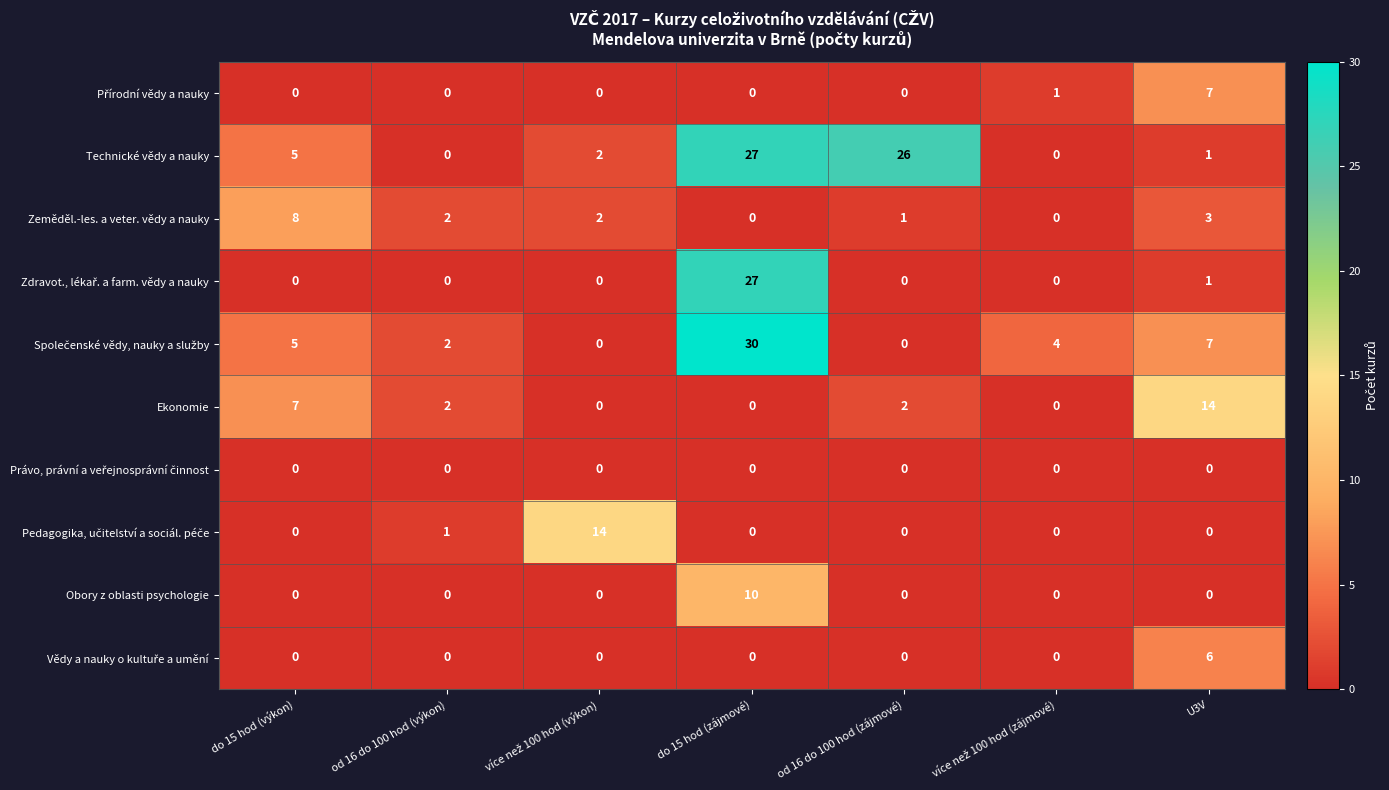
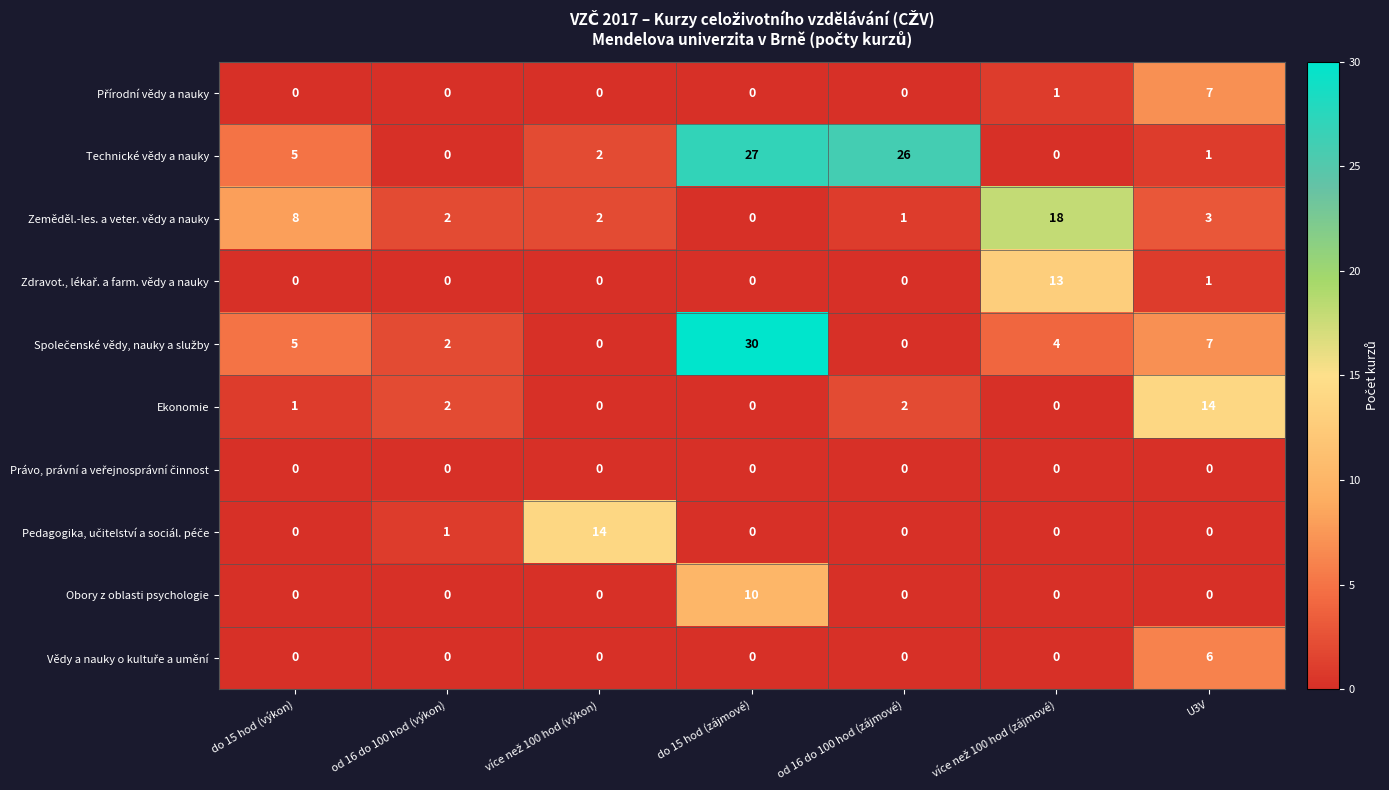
  {
    "Přírodní vědy a nauky": {
      "do 15 hod (výkon)": 0,
      "od 16 do 100 hod (výkon)": 0,
      "více než 100 hod (výkon)": 0,
      "do 15 hod (zájmové)": 0,
      "od 16 do 100 hod (zájmové)": 0,
      "více než 100 hod (zájmové)": 1,
      "U3V": 7
    },
    "Technické vědy a nauky": {
      "do 15 hod (výkon)": 5,
      "od 16 do 100 hod (výkon)": 0,
      "více než 100 hod (výkon)": 2,
      "do 15 hod (zájmové)": 27,
      "od 16 do 100 hod (zájmové)": 26,
      "více než 100 hod (zájmové)": 0,
      "U3V": 1
    },
    "Zeměděl.-les. a veter. vědy a nauky": {
      "do 15 hod (výkon)": 8,
      "od 16 do 100 hod (výkon)": 2,
      "více než 100 hod (výkon)": 2,
      "do 15 hod (zájmové)": 0,
      "od 16 do 100 hod (zájmové)": 1,
-     "více než 100 hod (zájmové)": 0,
+     "více než 100 hod (zájmové)": 18,
      "U3V": 3
    },
    "Zdravot., lékař. a farm. vědy a nauky": {
      "do 15 hod (výkon)": 0,
      "od 16 do 100 hod (výkon)": 0,
      "více než 100 hod (výkon)": 0,
-     "do 15 hod (zájmové)": 27,
+     "do 15 hod (zájmové)": 0,
      "od 16 do 100 hod (zájmové)": 0,
-     "více než 100 hod (zájmové)": 0,
+     "více než 100 hod (zájmové)": 13,
      "U3V": 1
    },
    "Společenské vědy, nauky a služby": {
      "do 15 hod (výkon)": 5,
      "od 16 do 100 hod (výkon)": 2,
      "více než 100 hod (výkon)": 0,
      "do 15 hod (zájmové)": 30,
      "od 16 do 100 hod (zájmové)": 0,
      "více než 100 hod (zájmové)": 4,
      "U3V": 7
    },
    "Ekonomie": {
-     "do 15 hod (výkon)": 7,
+     "do 15 hod (výkon)": 1,
      "od 16 do 100 hod (výkon)": 2,
      "více než 100 hod (výkon)": 0,
      "do 15 hod (zájmové)": 0,
      "od 16 do 100 hod (zájmové)": 2,
      "více než 100 hod (zájmové)": 0,
      "U3V": 14
    },
    "Právo, právní a veřejnosprávní činnost": {
      "do 15 hod (výkon)": 0,
      "od 16 do 100 hod (výkon)": 0,
      "více než 100 hod (výkon)": 0,
      "do 15 hod (zájmové)": 0,
      "od 16 do 100 hod (zájmové)": 0,
      "více než 100 hod (zájmové)": 0,
      "U3V": 0
    },
    "Pedagogika, učitelství a sociál. péče": {
      "do 15 hod (výkon)": 0,
      "od 16 do 100 hod (výkon)": 1,
      "více než 100 hod (výkon)": 14,
      "do 15 hod (zájmové)": 0,
      "od 16 do 100 hod (zájmové)": 0,
      "více než 100 hod (zájmové)": 0,
      "U3V": 0
    },
    "Obory z oblasti psychologie": {
      "do 15 hod (výkon)": 0,
      "od 16 do 100 hod (výkon)": 0,
      "více než 100 hod (výkon)": 0,
      "do 15 hod (zájmové)": 10,
      "od 16 do 100 hod (zájmové)": 0,
      "více než 100 hod (zájmové)": 0,
      "U3V": 0
    },
    "Vědy a nauky o kultuře a umění": {
      "do 15 hod (výkon)": 0,
      "od 16 do 100 hod (výkon)": 0,
      "více než 100 hod (výkon)": 0,
      "do 15 hod (zájmové)": 0,
      "od 16 do 100 hod (zájmové)": 0,
      "více než 100 hod (zájmové)": 0,
      "U3V": 6
    }
  }
